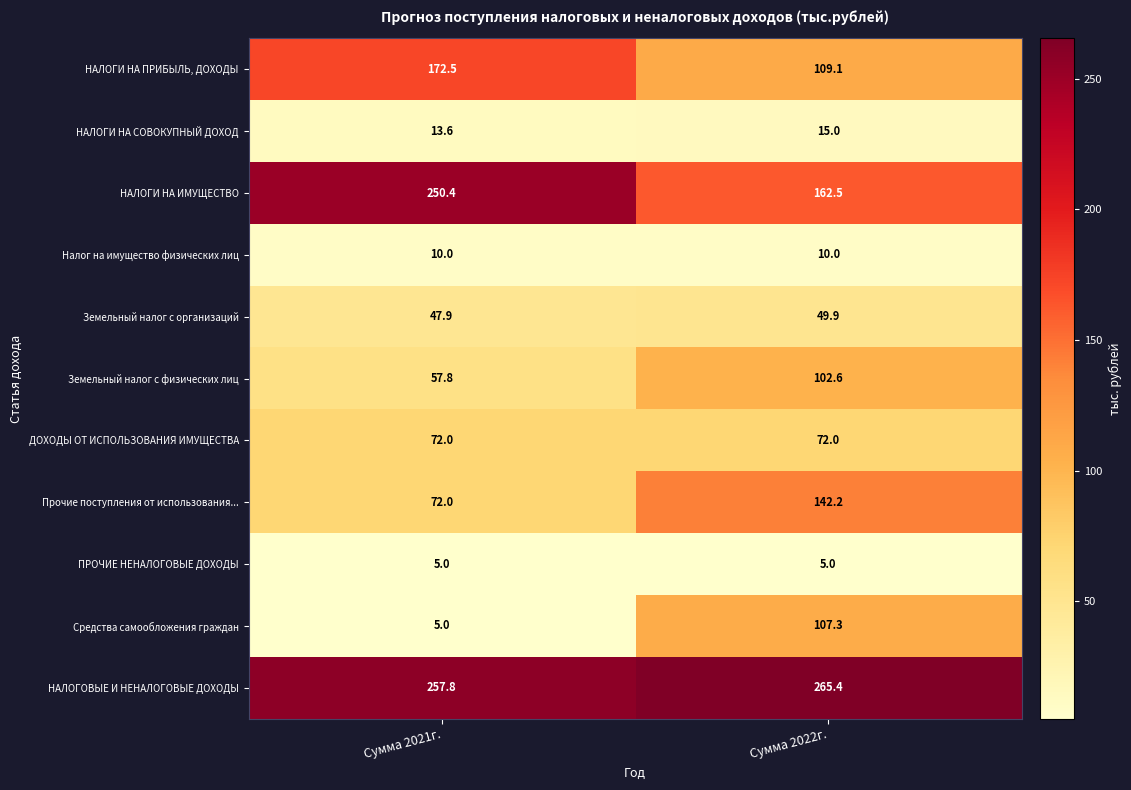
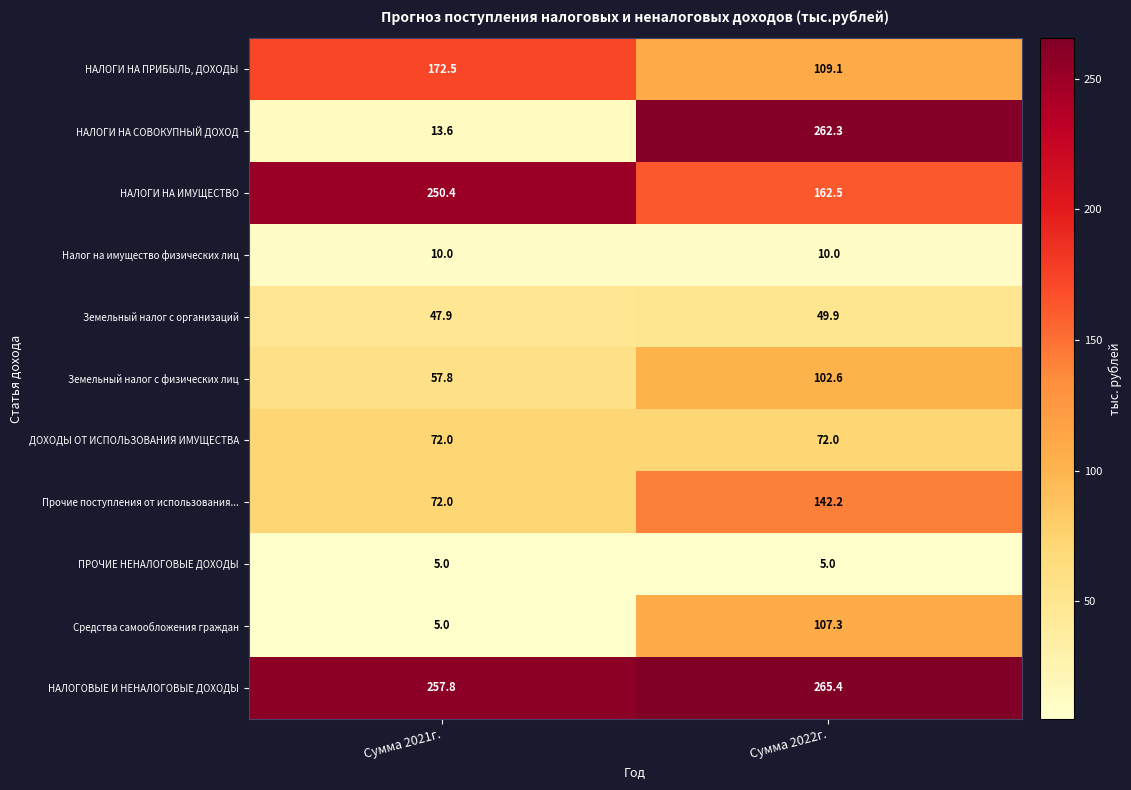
  {
    "НАЛОГИ НА ПРИБЫЛЬ, ДОХОДЫ": {
      "Сумма 2021г.": 172.5,
      "Сумма 2022г.": 109.1
    },
    "НАЛОГИ НА СОВОКУПНЫЙ ДОХОД": {
      "Сумма 2021г.": 13.6,
-     "Сумма 2022г.": 15.0
+     "Сумма 2022г.": 262.3
    },
    "НАЛОГИ НА ИМУЩЕСТВО": {
      "Сумма 2021г.": 250.4,
      "Сумма 2022г.": 162.5
    },
    "Налог на имущество физических лиц": {
      "Сумма 2021г.": 10.0,
      "Сумма 2022г.": 10.0
    },
    "Земельный налог с организаций": {
      "Сумма 2021г.": 47.9,
      "Сумма 2022г.": 49.9
    },
    "Земельный налог с физических лиц": {
      "Сумма 2021г.": 57.8,
      "Сумма 2022г.": 102.6
    },
    "ДОХОДЫ ОТ ИСПОЛЬЗОВАНИЯ ИМУЩЕСТВА": {
      "Сумма 2021г.": 72.0,
      "Сумма 2022г.": 72.0
    },
    "Прочие поступления от использования...": {
      "Сумма 2021г.": 72.0,
      "Сумма 2022г.": 142.2
    },
    "ПРОЧИЕ НЕНАЛОГОВЫЕ ДОХОДЫ": {
      "Сумма 2021г.": 5.0,
      "Сумма 2022г.": 5.0
    },
    "Средства самообложения граждан": {
      "Сумма 2021г.": 5.0,
      "Сумма 2022г.": 107.3
    },
    "НАЛОГОВЫЕ И НЕНАЛОГОВЫЕ ДОХОДЫ": {
      "Сумма 2021г.": 257.8,
      "Сумма 2022г.": 265.4
    }
  }
